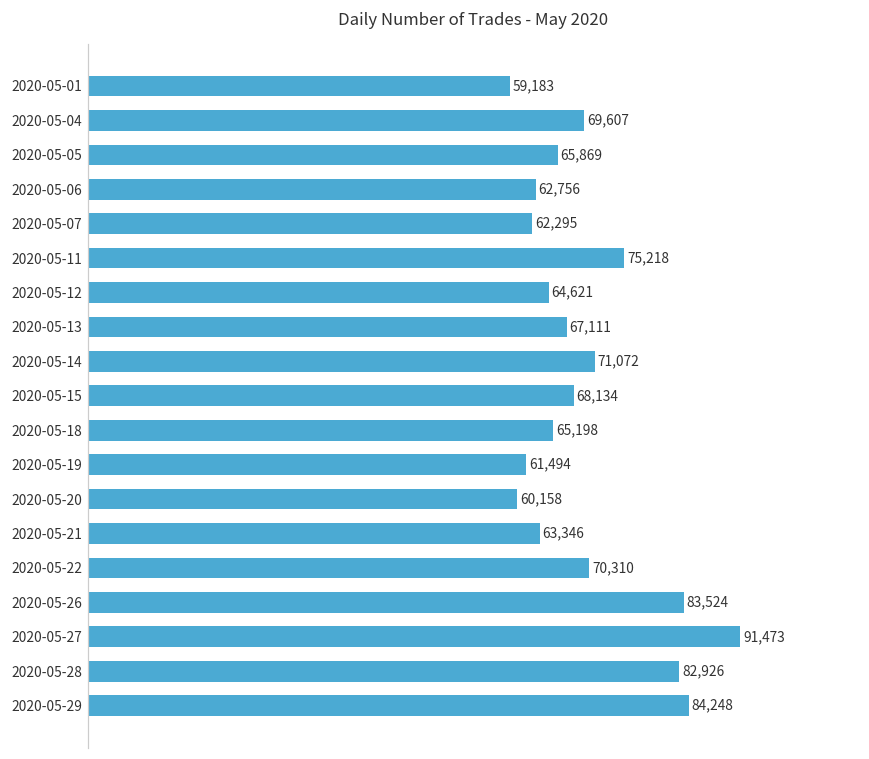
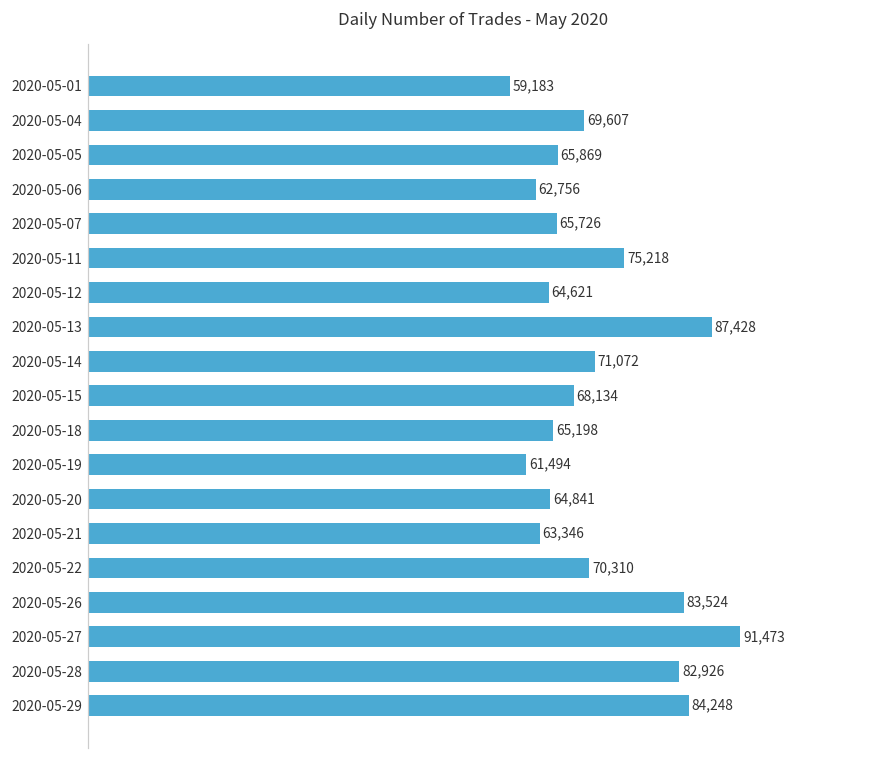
  {
    "2020-05-01": "59,183",
    "2020-05-04": "69,607",
    "2020-05-05": "65,869",
    "2020-05-06": "62,756",
-   "2020-05-07": "62,295",
+   "2020-05-07": "65,726",
    "2020-05-11": "75,218",
    "2020-05-12": "64,621",
-   "2020-05-13": "67,111",
+   "2020-05-13": "87,428",
    "2020-05-14": "71,072",
    "2020-05-15": "68,134",
    "2020-05-18": "65,198",
    "2020-05-19": "61,494",
-   "2020-05-20": "60,158",
+   "2020-05-20": "64,841",
    "2020-05-21": "63,346",
    "2020-05-22": "70,310",
    "2020-05-26": "83,524",
    "2020-05-27": "91,473",
    "2020-05-28": "82,926",
    "2020-05-29": "84,248"
  }
